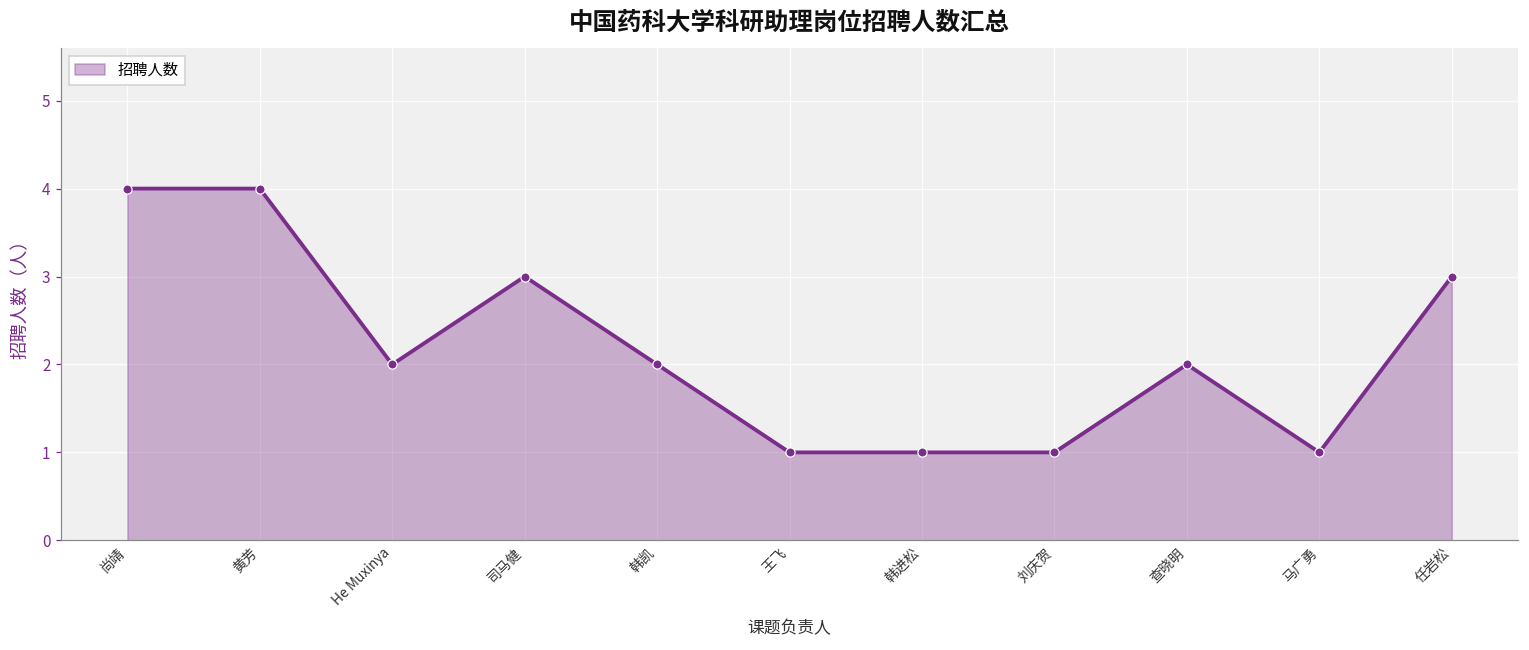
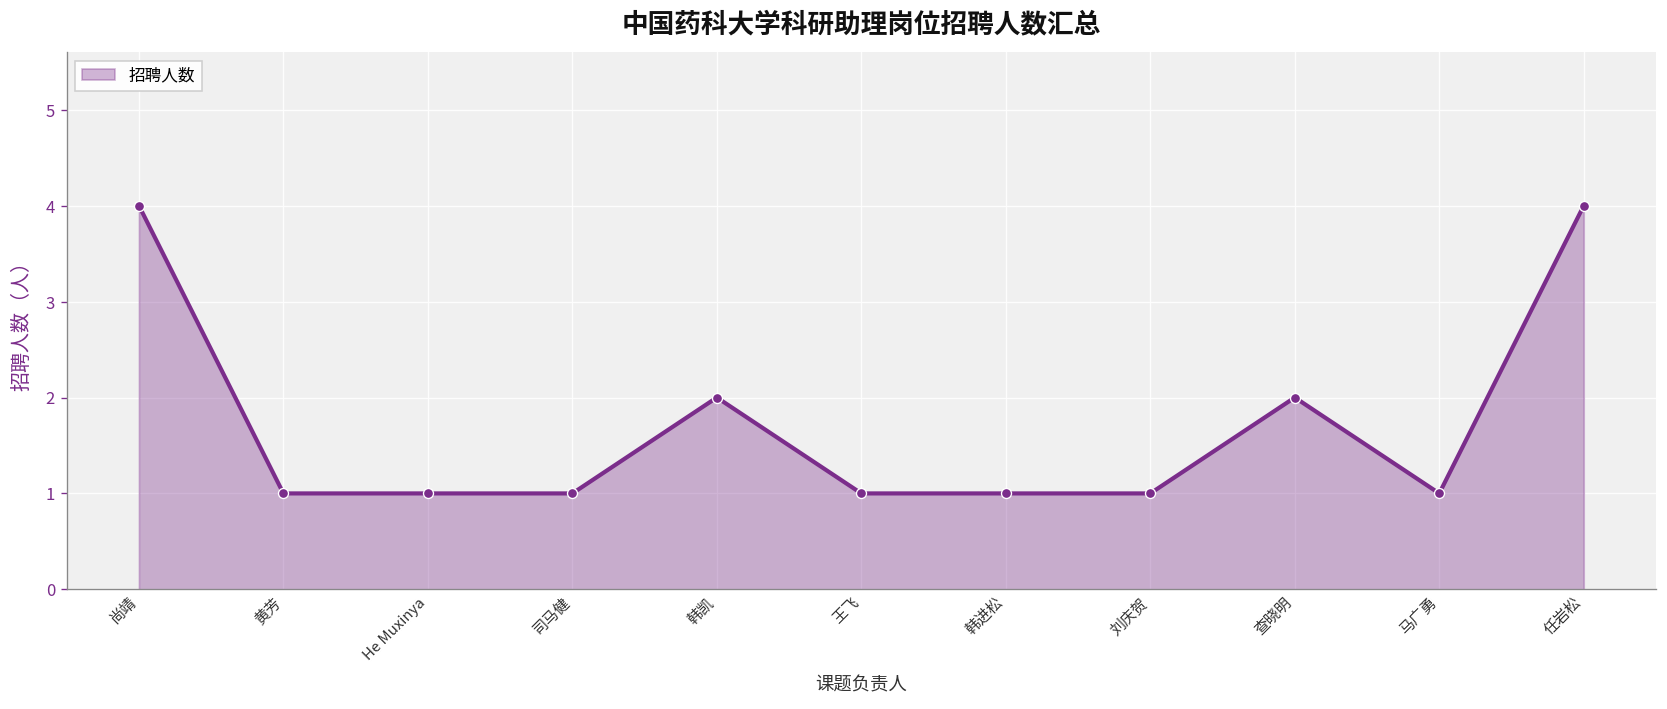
  {
    "招聘人数": {
      "尚靖": 4,
-     "黄芳": 4,
-     "He Muxinya": 2,
-     "司马健": 3,
+     "黄芳": 1,
+     "He Muxinya": 1,
+     "司马健": 1,
      "韩凯": 2,
      "王飞": 1,
      "韩进松": 1,
      "刘庆贺": 1,
      "查晓明": 2,
      "马广勇": 1,
-     "任岩松": 3
+     "任岩松": 4
    }
  }
